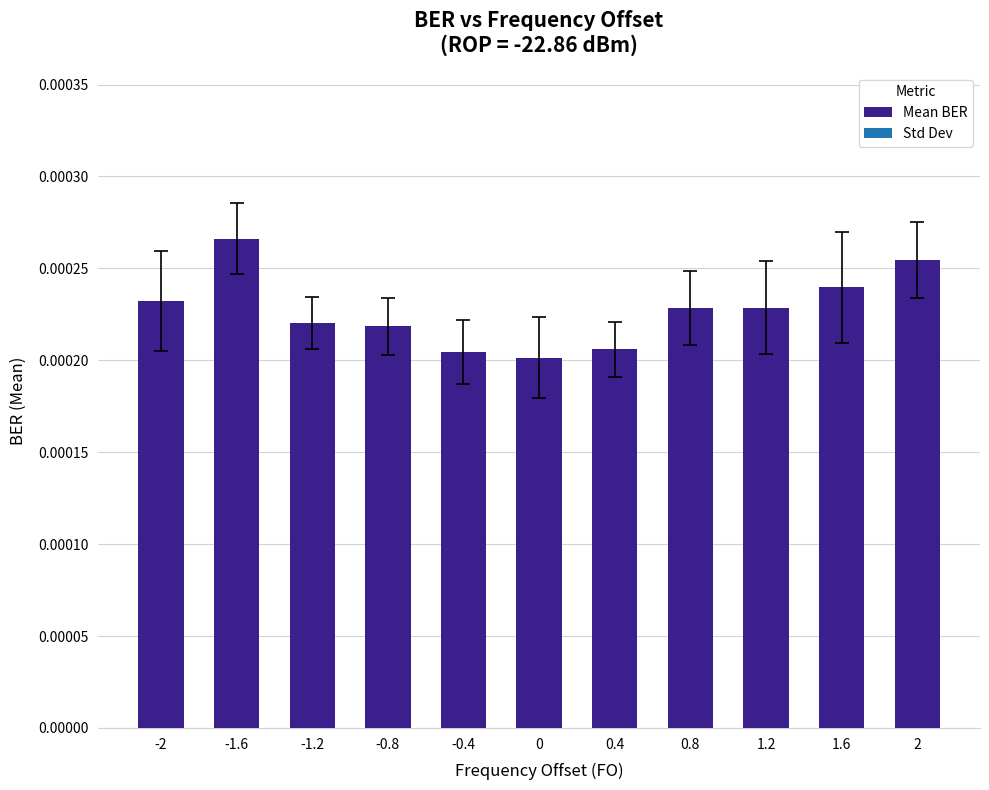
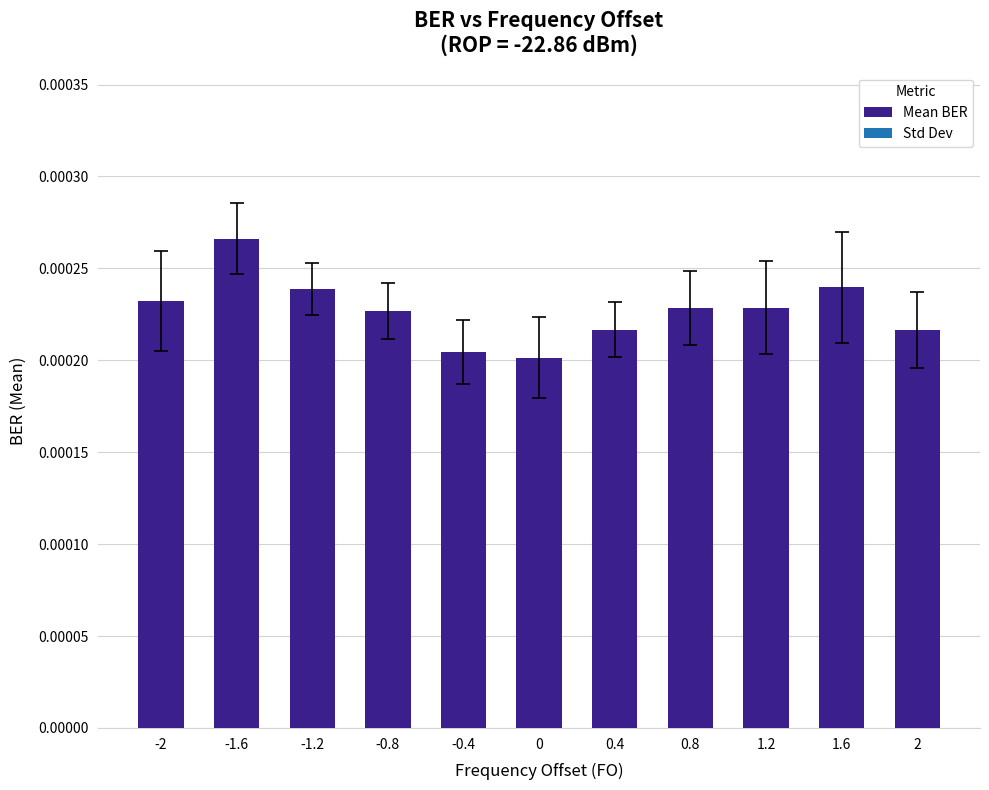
  {
    "Mean BER": {
      "-2": 0.000232,
      "-1.6": 0.000266,
-     "-1.2": 0.000220,
-     "-0.8": 0.000219,
+     "-1.2": 0.000239,
+     "-0.8": 0.000227,
      "-0.4": 0.000204,
      "0": 0.000201,
-     "0.4": 0.000206,
+     "0.4": 0.000217,
      "0.8": 0.000228,
      "1.2": 0.000229,
      "1.6": 0.000240,
-     "2": 0.000255
+     "2": 0.000217
    }
  }
